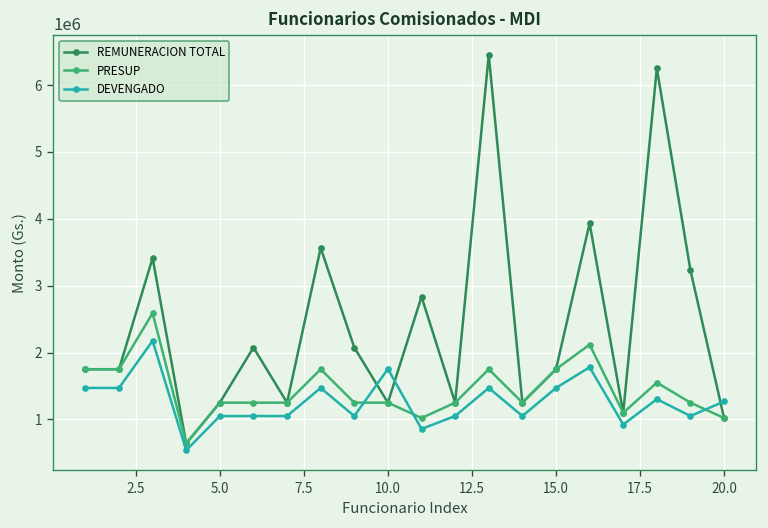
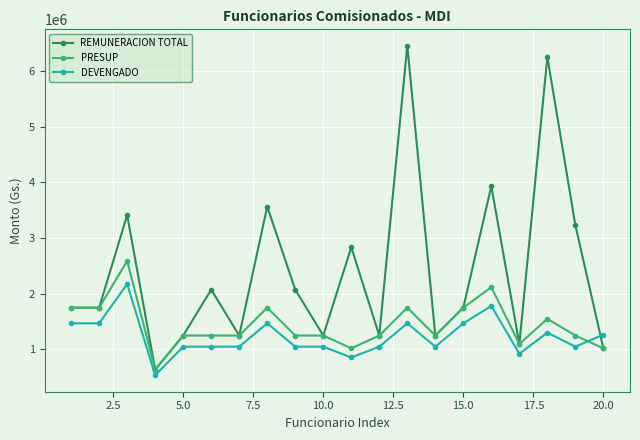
  {
    "DEVENGADO": {
      "5.0": 1100000,
-     "10.0": 1800000,
+     "10.0": 1100000,
      "15.0": 1500000,
      "20.0": 1300000
    }
  }
